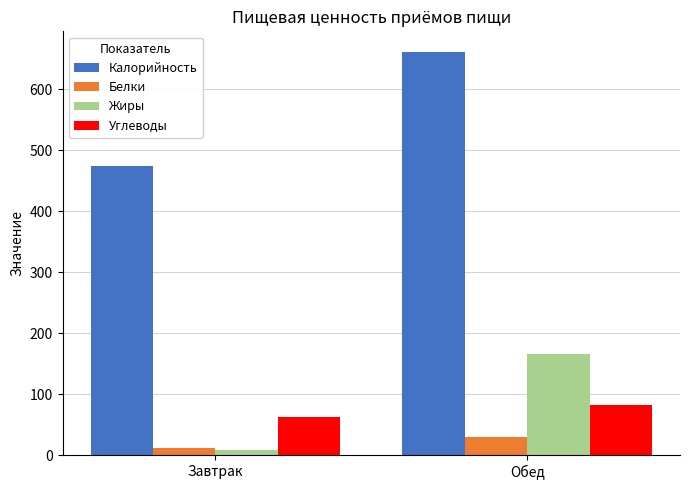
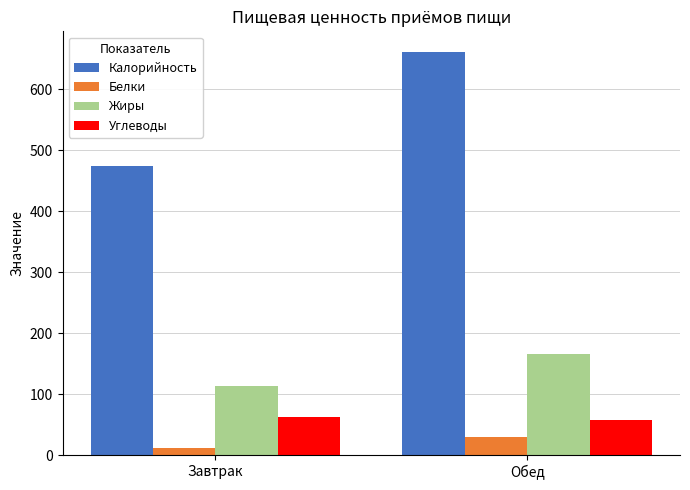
  {
    "Калорийность": {
      "Завтрак": 470,
      "Обед": 660
    },
    "Белки": {
      "Завтрак": 10,
      "Обед": 30
    },
    "Жиры": {
-     "Завтрак": 10,
+     "Завтрак": 110,
      "Обед": 170
    },
    "Углеводы": {
      "Завтрак": 60,
-     "Обед": 80
+     "Обед": 60
    }
  }
